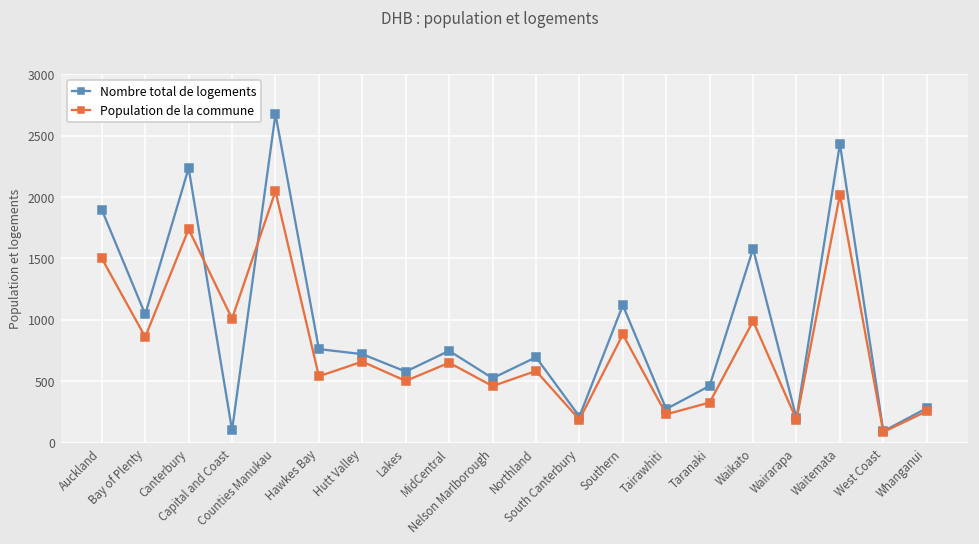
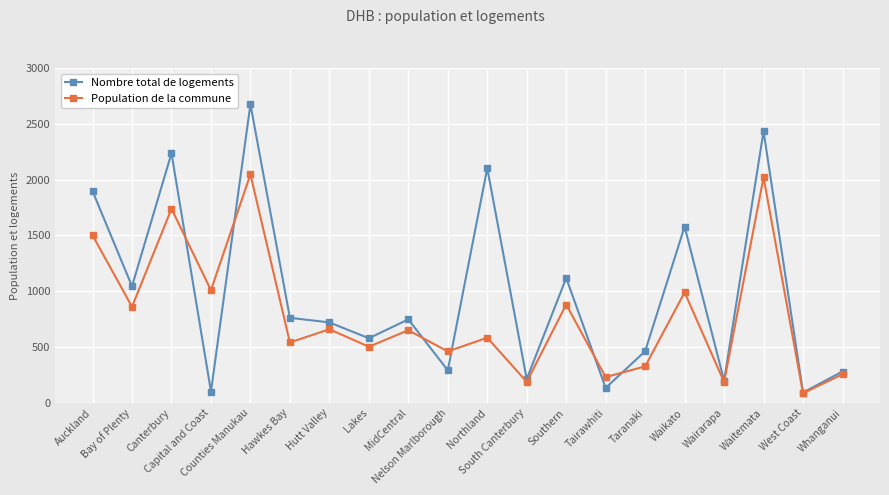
  {
    "Nombre total de logements": {
      "Auckland": 1900,
      "Bay of Plenty": 1050,
      "Canterbury": 2240,
      "Capital and Coast": 100,
      "Counties Manukau": 2680,
      "Hawkes Bay": 760,
      "Hutt Valley": 720,
      "Lakes": 580,
      "MidCentral": 750,
-     "Nelson Marlborough": 530,
-     "Northland": 700,
+     "Nelson Marlborough": 290,
+     "Northland": 2100,
      "South Canterbury": 210,
      "Southern": 1120,
-     "Tairawhiti": 270,
+     "Tairawhiti": 130,
      "Taranaki": 460,
      "Waikato": 1580,
      "Waitemata": 2430,
      "Whanganui": 280
    },
    "Population de la commune": {
      "Auckland": 1500,
      "Bay of Plenty": 860,
      "Canterbury": 1740,
      "Capital and Coast": 1010,
      "Counties Manukau": 2050,
      "Hawkes Bay": 540,
      "Hutt Valley": 660,
      "Lakes": 500,
      "MidCentral": 650,
      "Nelson Marlborough": 460,
      "Northland": 580,
      "South Canterbury": 190,
      "Southern": 880,
      "Tairawhiti": 230,
      "Taranaki": 330,
      "Waikato": 990,
      "Waitemata": 2020,
      "Whanganui": 260
    }
  }
